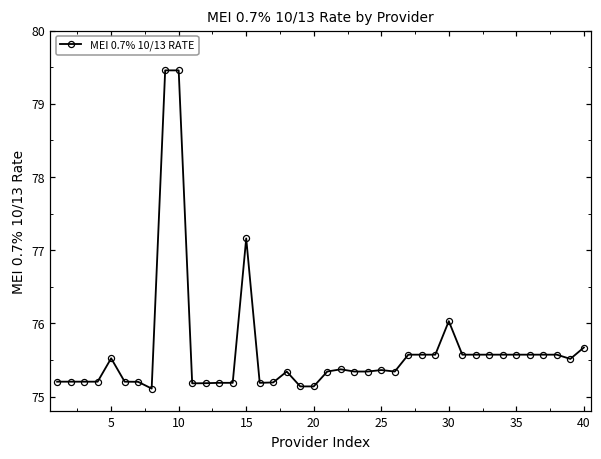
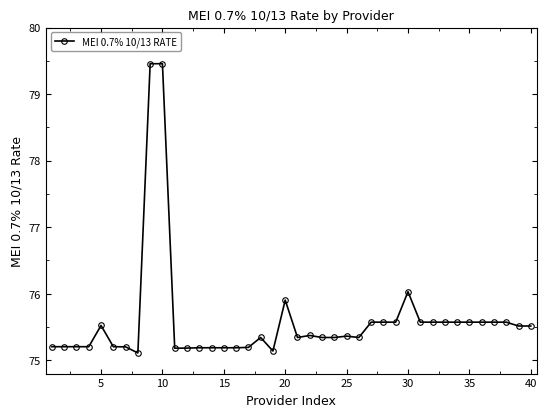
  {
    "5": 75.5,
    "10": 79.5,
-   "15": 77.2,
-   "20": 75.1,
+   "15": 75.2,
+   "20": 75.9,
    "25": 75.4,
    "30": 76.0,
    "35": 75.6,
-   "40": 75.7
+   "40": 75.5
  }
